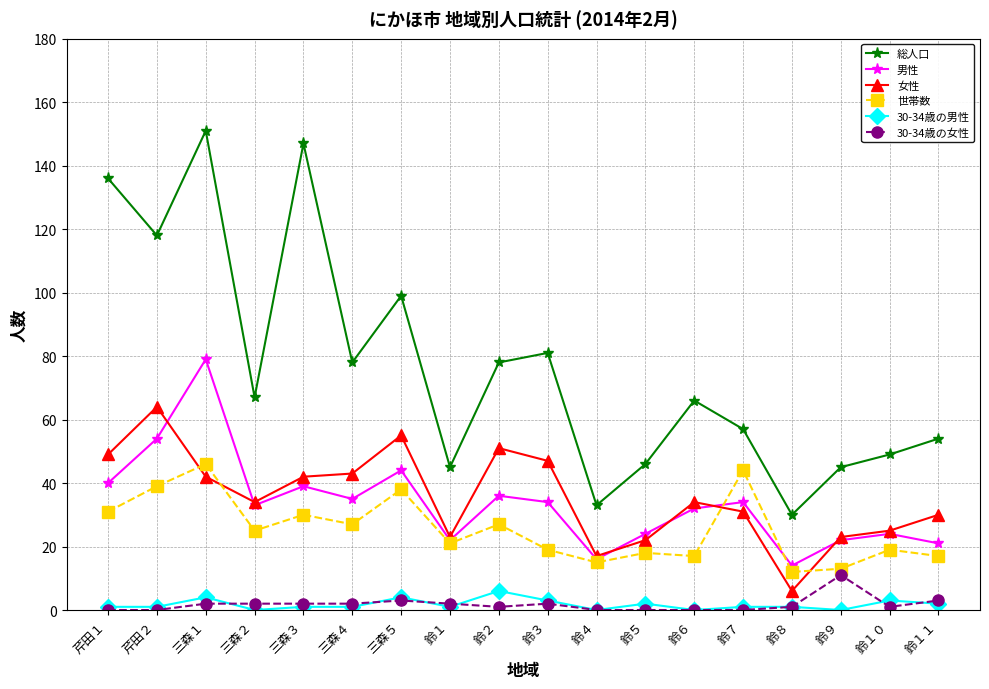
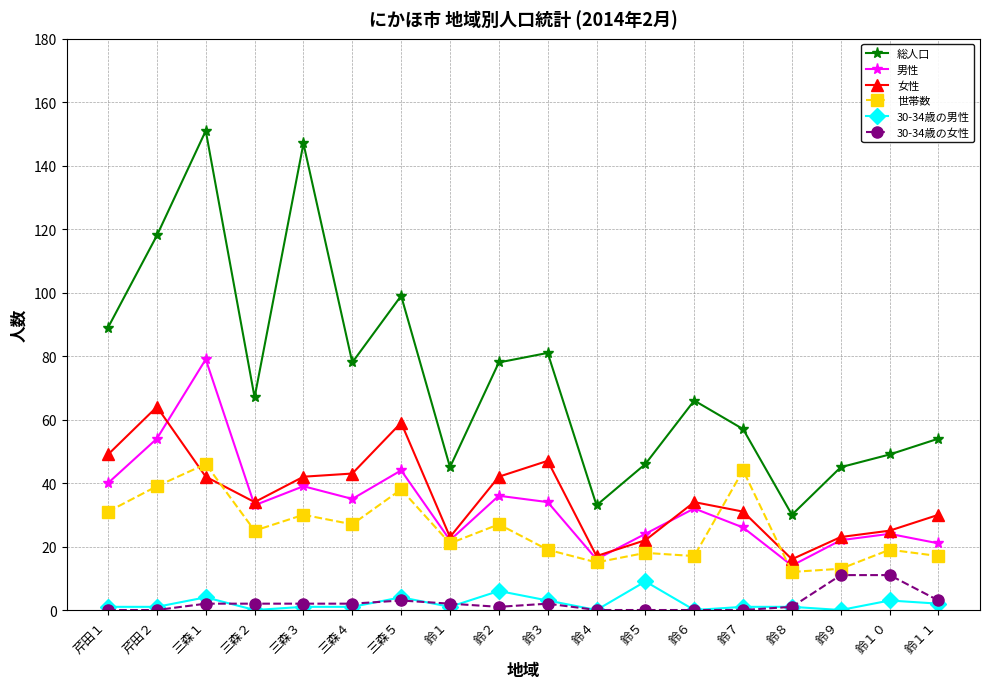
  {
    "総人口": {
-     "芹田１": 136,
+     "芹田１": 89,
      "芹田２": 118,
      "三森１": 151,
      "三森２": 67,
      "三森３": 147,
      "三森４": 78,
      "三森５": 99,
      "鈴１": 45,
      "鈴２": 78,
      "鈴３": 81,
      "鈴４": 33,
      "鈴５": 46,
      "鈴６": 66,
      "鈴７": 57,
      "鈴８": 30,
      "鈴９": 45,
      "鈴１０": 49,
      "鈴１１": 54
    },
    "男性": {
      "芹田１": 40,
      "芹田２": 54,
      "三森１": 79,
      "三森２": 33,
      "三森３": 39,
      "三森４": 35,
      "三森５": 44,
      "鈴１": 22,
      "鈴２": 36,
      "鈴３": 34,
      "鈴４": 16,
      "鈴５": 24,
      "鈴６": 32,
-     "鈴７": 34,
+     "鈴７": 26,
      "鈴８": 14,
      "鈴９": 22,
      "鈴１０": 24,
      "鈴１１": 21
    },
    "女性": {
      "芹田１": 49,
      "芹田２": 64,
      "三森１": 42,
      "三森２": 34,
      "三森３": 42,
      "三森４": 43,
-     "三森５": 55,
+     "三森５": 59,
      "鈴１": 23,
-     "鈴２": 51,
+     "鈴２": 42,
      "鈴３": 47,
      "鈴４": 17,
      "鈴５": 22,
      "鈴６": 34,
      "鈴７": 31,
-     "鈴８": 6,
+     "鈴８": 16,
      "鈴９": 23,
      "鈴１０": 25,
      "鈴１１": 30
    },
    "世帯数": {
      "芹田１": 31,
      "芹田２": 39,
      "三森１": 46,
      "三森２": 25,
      "三森３": 30,
      "三森４": 27,
      "三森５": 38,
      "鈴１": 21,
      "鈴２": 27,
      "鈴３": 19,
      "鈴４": 15,
      "鈴５": 18,
      "鈴６": 17,
      "鈴７": 44,
      "鈴８": 12,
      "鈴９": 13,
      "鈴１０": 19,
      "鈴１１": 17
    },
    "30-34歳の男性": {
      "芹田１": 1,
      "芹田２": 1,
      "三森１": 4,
      "三森２": 0,
      "三森３": 1,
      "三森４": 1,
      "三森５": 4,
      "鈴１": 1,
      "鈴２": 6,
      "鈴３": 3,
-     "鈴５": 2,
+     "鈴５": 9,
      "鈴７": 1,
      "鈴９": 0,
      "鈴１０": 3,
      "鈴１１": 2
    },
    "30-34歳の女性": {
      "芹田１": 0,
      "芹田２": 0,
      "三森１": 2,
      "三森２": 2,
      "三森３": 2,
      "三森４": 2,
      "三森５": 3,
      "鈴１": 2,
      "鈴２": 1,
      "鈴３": 2,
      "鈴５": 0,
      "鈴７": 0,
      "鈴９": 11,
-     "鈴１０": 1,
+     "鈴１０": 11,
      "鈴１１": 3
    }
  }
